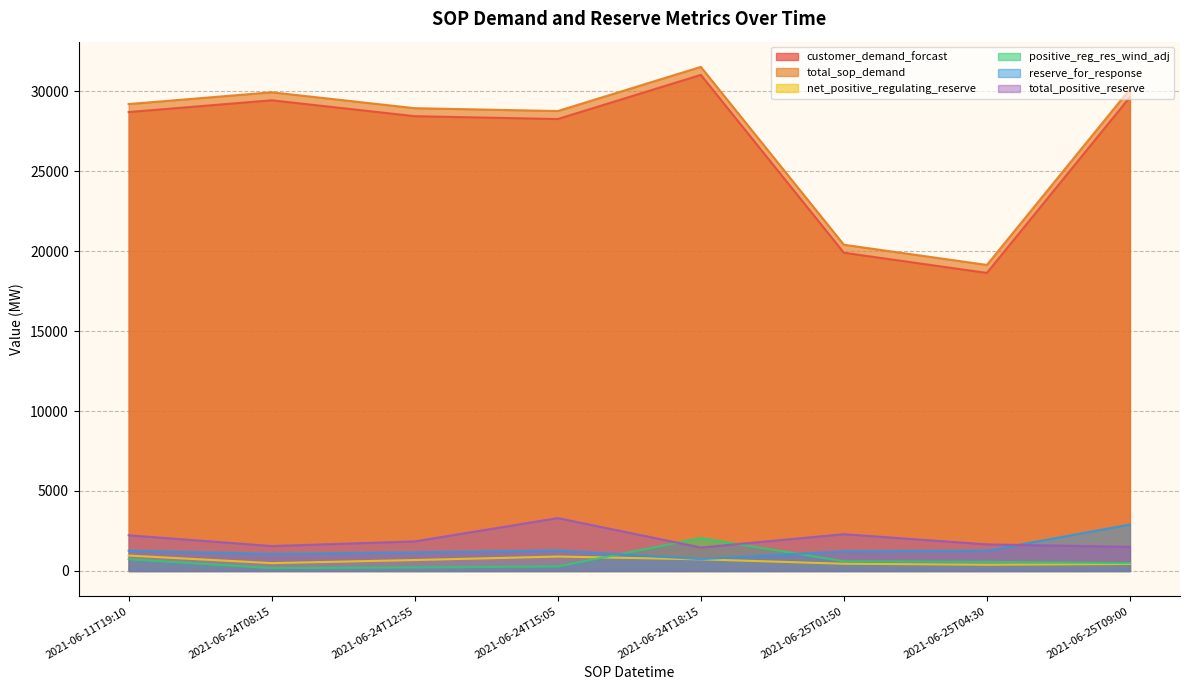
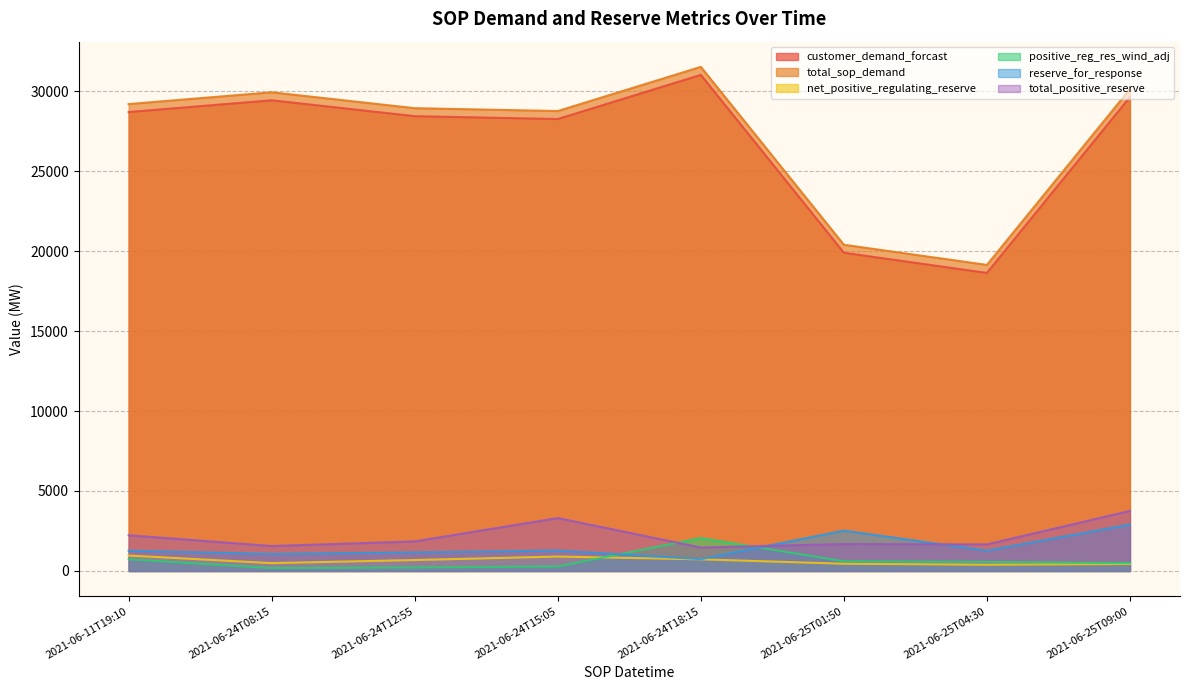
  {
    "net_positive_regulating_reserve": {
      "2021-06-11T19:10": 1000,
      "2021-06-24T08:15": 500,
      "2021-06-24T12:55": 700,
      "2021-06-24T15:05": 900,
      "2021-06-25T04:30": 400
    },
    "positive_reg_res_wind_adj": {
      "2021-06-11T19:10": 700,
      "2021-06-24T08:15": 200,
      "2021-06-24T12:55": 200,
      "2021-06-24T15:05": 300,
      "2021-06-24T18:15": 2100,
      "2021-06-25T04:30": 600
    },
    "reserve_for_response": {
      "2021-06-11T19:10": 1300,
      "2021-06-24T08:15": 1100,
      "2021-06-24T12:55": 1200,
      "2021-06-24T15:05": 1300,
-     "2021-06-25T01:50": 1200,
+     "2021-06-25T01:50": 2500,
      "2021-06-25T04:30": 1300,
      "2021-06-25T09:00": 2900
    },
    "total_positive_reserve": {
      "2021-06-11T19:10": 2200,
      "2021-06-24T08:15": 1600,
      "2021-06-24T12:55": 1800,
      "2021-06-24T15:05": 3300,
      "2021-06-24T18:15": 1500,
-     "2021-06-25T01:50": 2300,
+     "2021-06-25T01:50": 1700,
      "2021-06-25T04:30": 1700,
-     "2021-06-25T09:00": 1500
+     "2021-06-25T09:00": 3800
    }
  }
